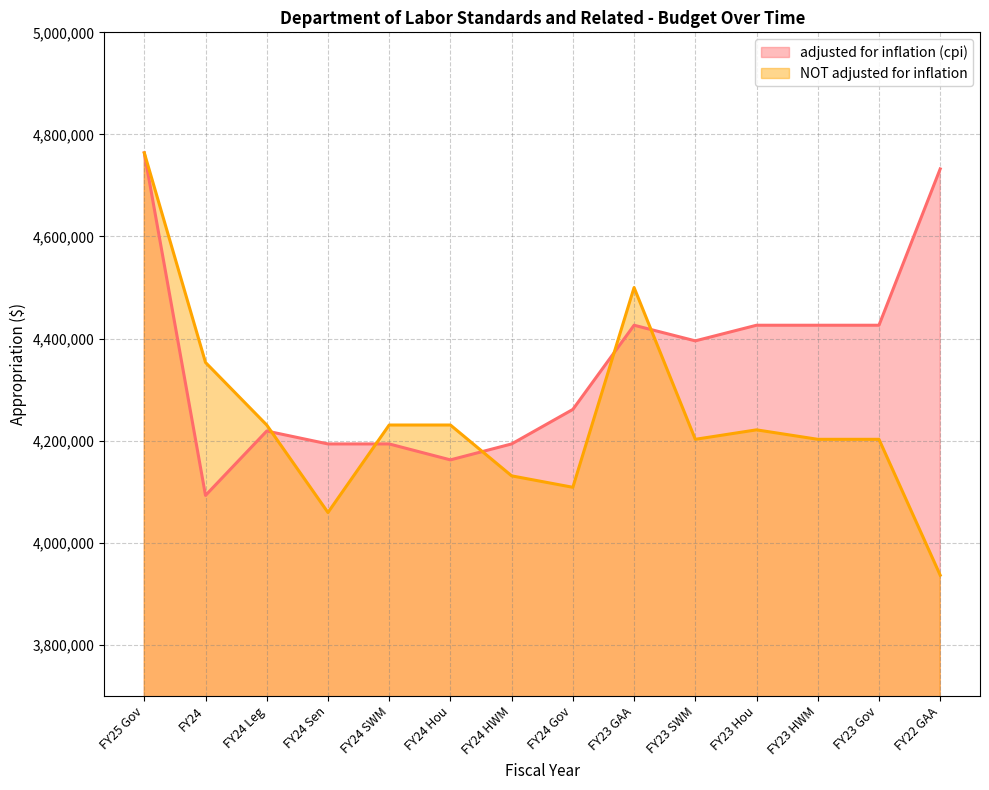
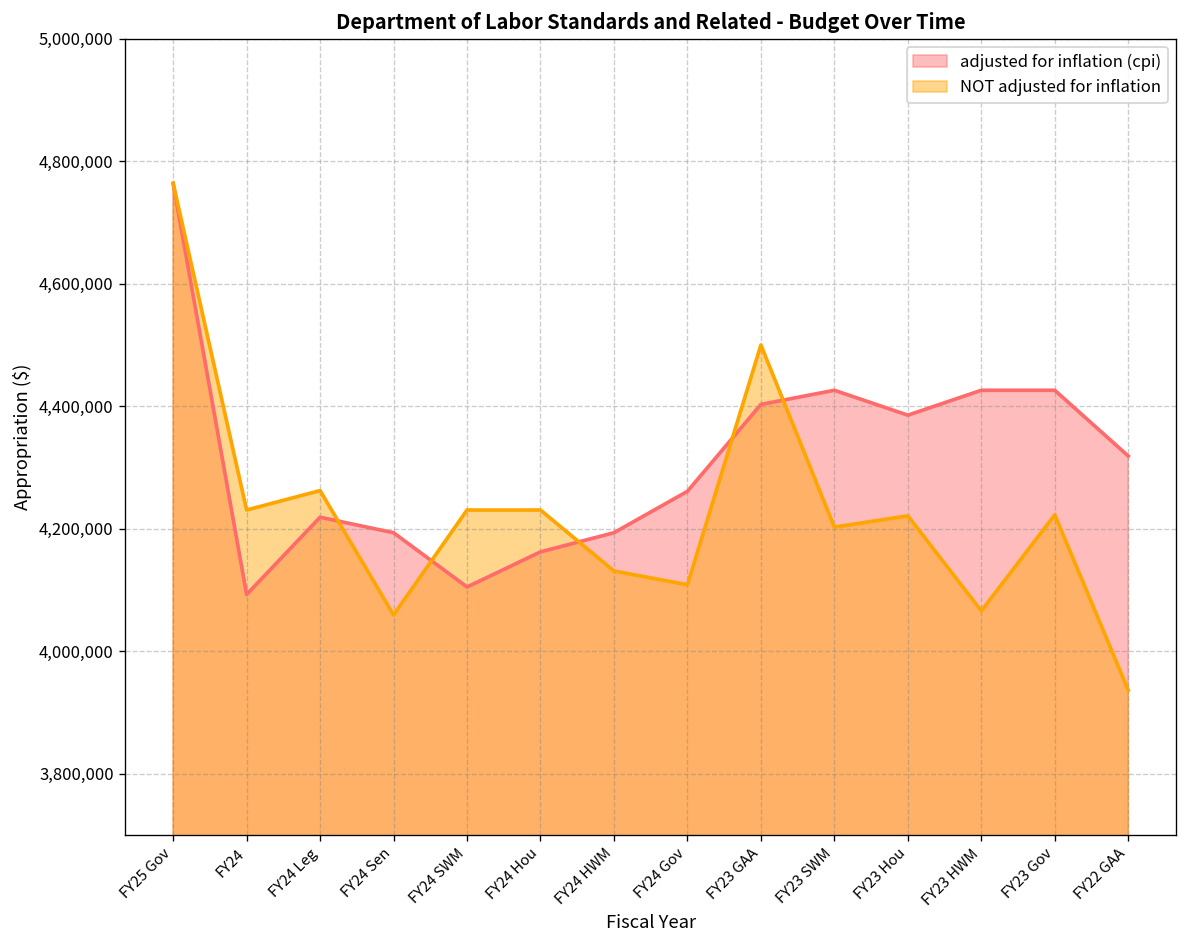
  {
    "adjusted for inflation (cpi)": {
      "FY24": "4,090,000",
      "FY24 Leg": "4,220,000",
      "FY24 Sen": "4,190,000",
-     "FY24 SWM": "4,190,000",
+     "FY24 SWM": "4,100,000",
      "FY24 Hou": "4,160,000",
      "FY24 HWM": "4,190,000",
      "FY24 Gov": "4,260,000",
-     "FY23 GAA": "4,430,000",
-     "FY23 SWM": "4,400,000",
-     "FY23 Hou": "4,430,000",
+     "FY23 GAA": "4,400,000",
+     "FY23 SWM": "4,430,000",
+     "FY23 Hou": "4,390,000",
      "FY23 HWM": "4,430,000",
      "FY23 Gov": "4,430,000",
-     "FY22 GAA": "4,730,000"
+     "FY22 GAA": "4,320,000"
    },
    "NOT adjusted for inflation": {
-     "FY24": "4,350,000",
-     "FY24 Leg": "4,230,000",
+     "FY24": "4,230,000",
+     "FY24 Leg": "4,260,000",
      "FY24 Sen": "4,060,000",
      "FY24 SWM": "4,230,000",
      "FY24 Hou": "4,230,000",
      "FY24 HWM": "4,130,000",
      "FY24 Gov": "4,110,000",
      "FY23 GAA": "4,500,000",
      "FY23 SWM": "4,200,000",
      "FY23 Hou": "4,220,000",
-     "FY23 HWM": "4,200,000",
-     "FY23 Gov": "4,200,000",
+     "FY23 HWM": "4,070,000",
+     "FY23 Gov": "4,220,000",
      "FY22 GAA": "3,940,000"
    }
  }
